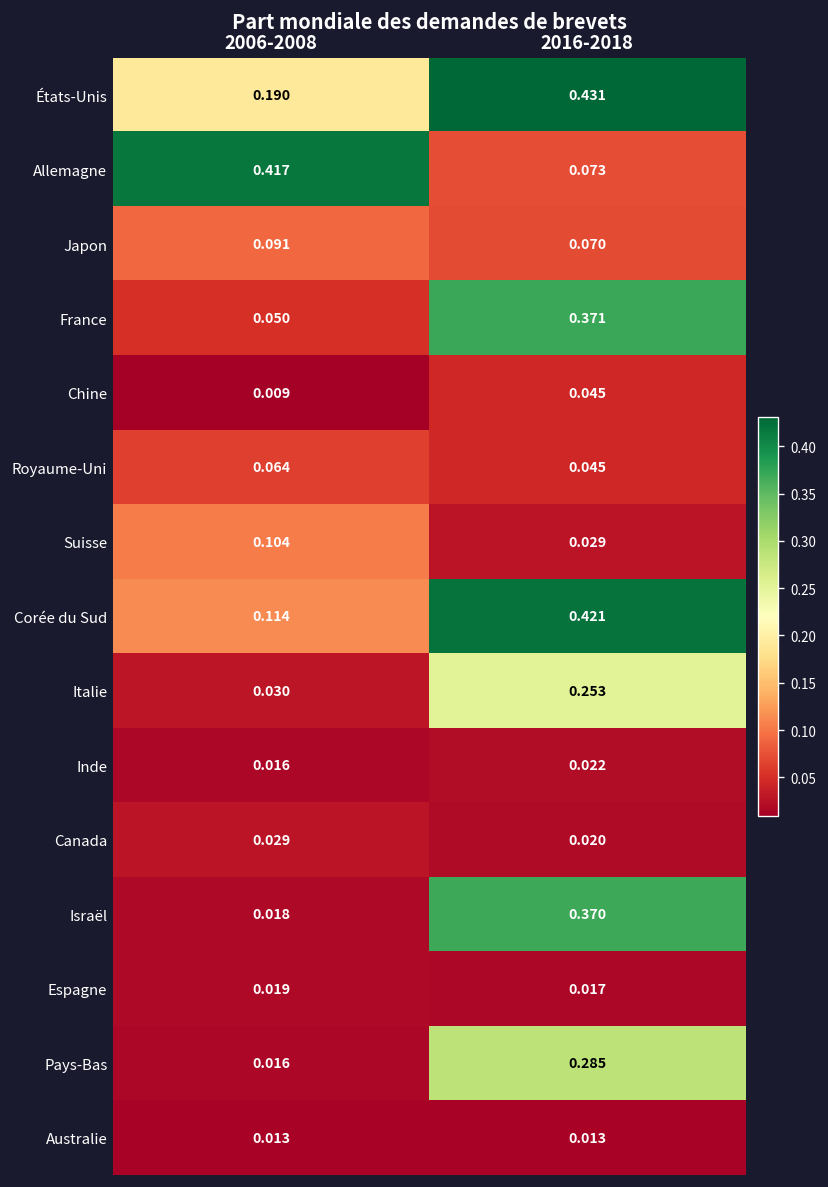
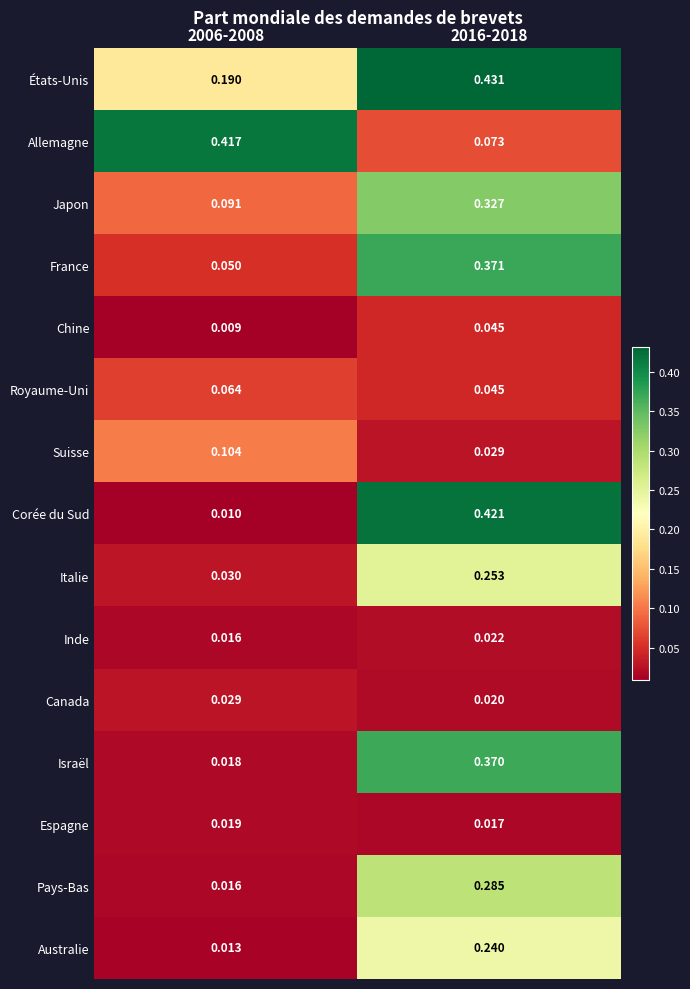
  {
    "États-Unis": {
      "2006-2008": 0.190,
      "2016-2018": 0.431
    },
    "Allemagne": {
      "2006-2008": 0.417,
      "2016-2018": 0.073
    },
    "Japon": {
      "2006-2008": 0.091,
-     "2016-2018": 0.070
+     "2016-2018": 0.327
    },
    "France": {
      "2006-2008": 0.050,
      "2016-2018": 0.371
    },
    "Chine": {
      "2006-2008": 0.009,
      "2016-2018": 0.045
    },
    "Royaume-Uni": {
      "2006-2008": 0.064,
      "2016-2018": 0.045
    },
    "Suisse": {
      "2006-2008": 0.104,
      "2016-2018": 0.029
    },
    "Corée du Sud": {
-     "2006-2008": 0.114,
+     "2006-2008": 0.010,
      "2016-2018": 0.421
    },
    "Italie": {
      "2006-2008": 0.030,
      "2016-2018": 0.253
    },
    "Inde": {
      "2006-2008": 0.016,
      "2016-2018": 0.022
    },
    "Canada": {
      "2006-2008": 0.029,
      "2016-2018": 0.020
    },
    "Israël": {
      "2006-2008": 0.018,
      "2016-2018": 0.370
    },
    "Espagne": {
      "2006-2008": 0.019,
      "2016-2018": 0.017
    },
    "Pays-Bas": {
      "2006-2008": 0.016,
      "2016-2018": 0.285
    },
    "Australie": {
      "2006-2008": 0.013,
-     "2016-2018": 0.013
+     "2016-2018": 0.240
    }
  }
